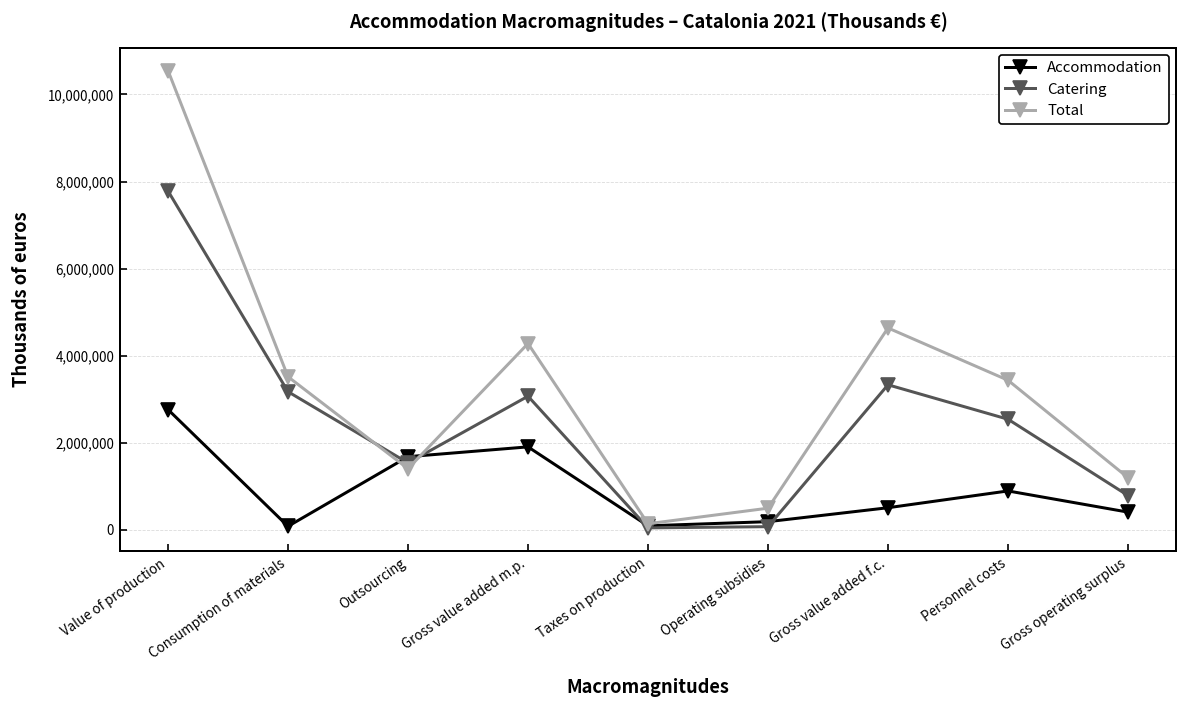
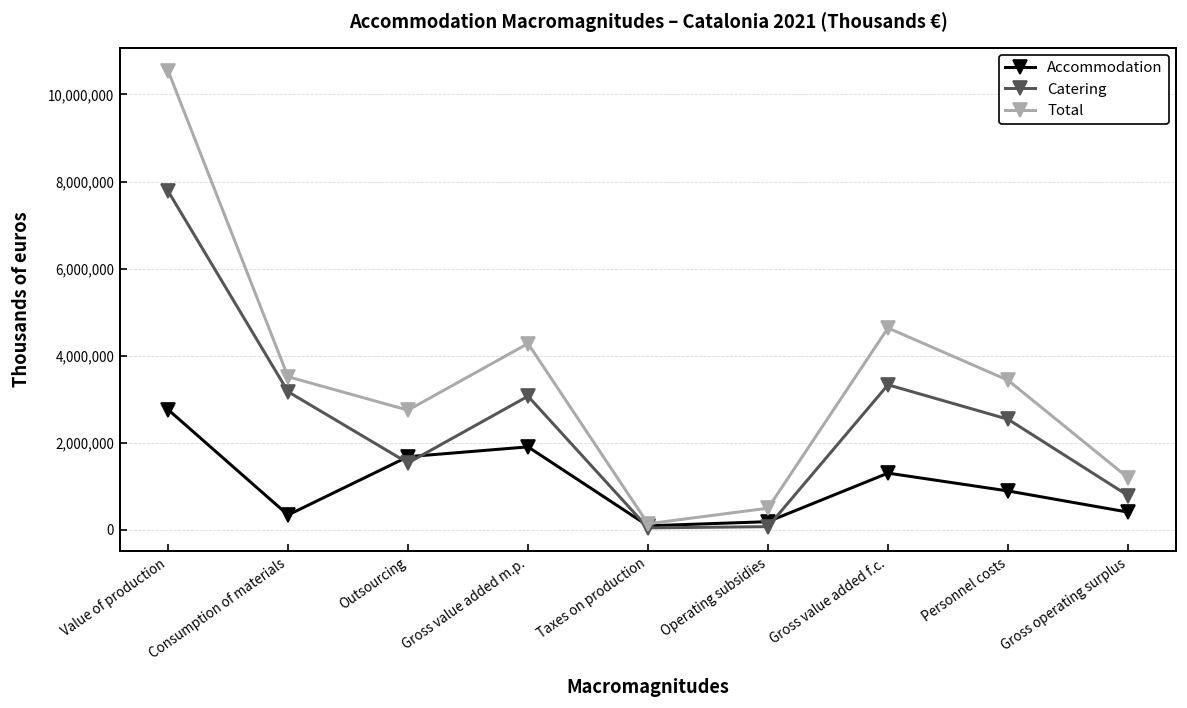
  {
    "Accommodation": {
      "Value of production": "2,800,000",
-     "Consumption of materials": "100,000",
+     "Consumption of materials": "300,000",
      "Outsourcing": "1,700,000",
      "Gross value added m.p.": "1,900,000",
      "Operating subsidies": "200,000",
-     "Gross value added f.c.": "500,000",
+     "Gross value added f.c.": "1,300,000",
      "Personnel costs": "900,000",
      "Gross operating surplus": "400,000"
    },
    "Catering": {
      "Value of production": "7,800,000",
      "Consumption of materials": "3,200,000",
      "Outsourcing": "1,500,000",
      "Gross value added m.p.": "3,100,000",
      "Operating subsidies": "100,000",
      "Gross value added f.c.": "3,300,000",
      "Personnel costs": "2,500,000",
      "Gross operating surplus": "800,000"
    },
    "Total": {
      "Value of production": "10,500,000",
      "Consumption of materials": "3,500,000",
-     "Outsourcing": "1,400,000",
+     "Outsourcing": "2,800,000",
      "Gross value added m.p.": "4,300,000",
      "Operating subsidies": "500,000",
      "Gross value added f.c.": "4,600,000",
      "Personnel costs": "3,400,000",
      "Gross operating surplus": "1,200,000"
    }
  }
